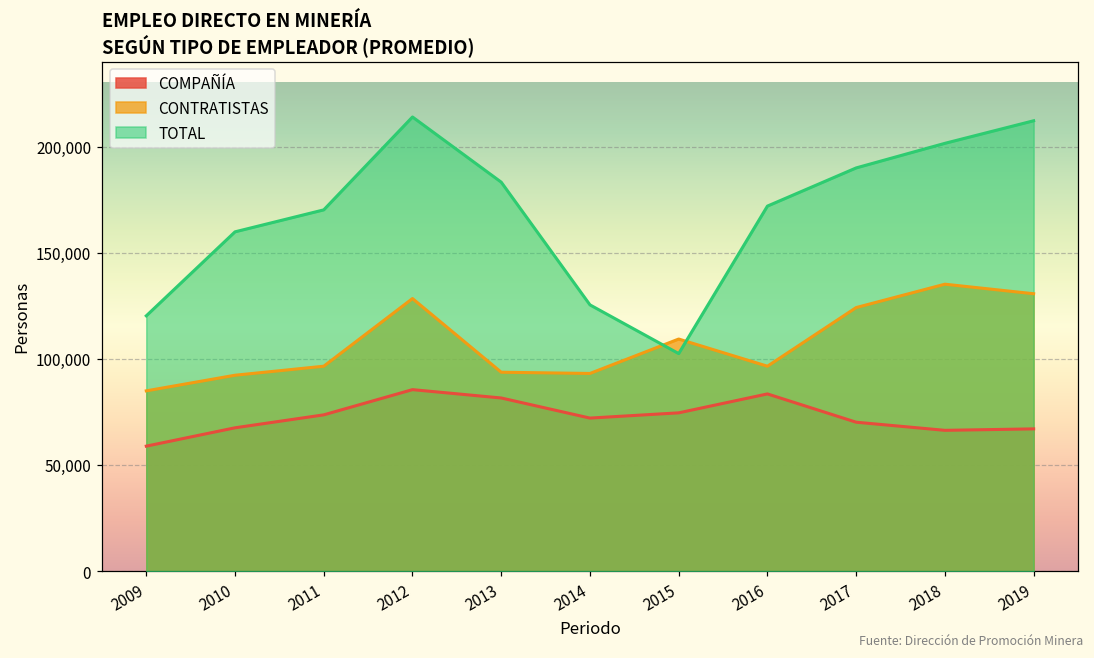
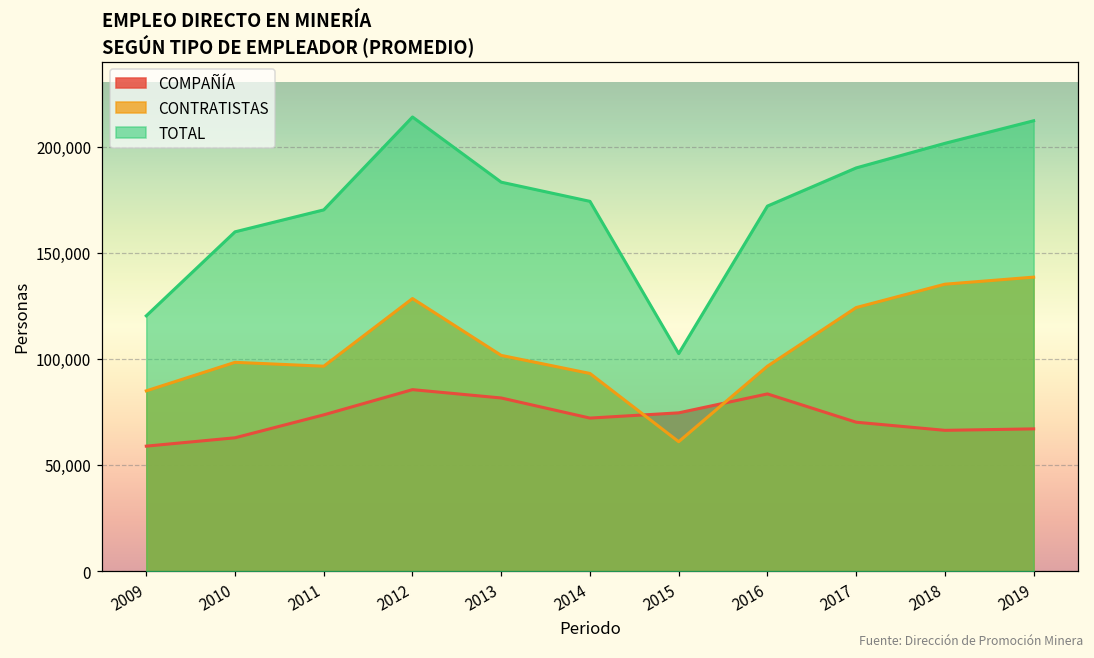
  {
    "COMPAÑÍA": {
      "2009": "59,000",
-     "2010": "68,000",
+     "2010": "63,000",
      "2011": "74,000",
      "2012": "86,000",
      "2013": "82,000",
      "2014": "72,000",
      "2015": "75,000",
      "2016": "84,000",
      "2017": "70,000",
      "2018": "66,000",
      "2019": "67,000"
    },
    "CONTRATISTAS": {
      "2009": "85,000",
-     "2010": "92,000",
+     "2010": "98,000",
      "2011": "97,000",
      "2012": "128,000",
-     "2013": "94,000",
+     "2013": "102,000",
      "2014": "93,000",
-     "2015": "109,000",
+     "2015": "61,000",
      "2016": "97,000",
      "2017": "124,000",
      "2018": "135,000",
-     "2019": "131,000"
+     "2019": "139,000"
    },
    "TOTAL": {
      "2009": "120,000",
      "2010": "160,000",
      "2011": "170,000",
      "2012": "214,000",
      "2013": "183,000",
-     "2014": "125,000",
+     "2014": "174,000",
      "2015": "103,000",
      "2016": "172,000",
      "2017": "190,000",
      "2018": "202,000",
      "2019": "212,000"
    }
  }
